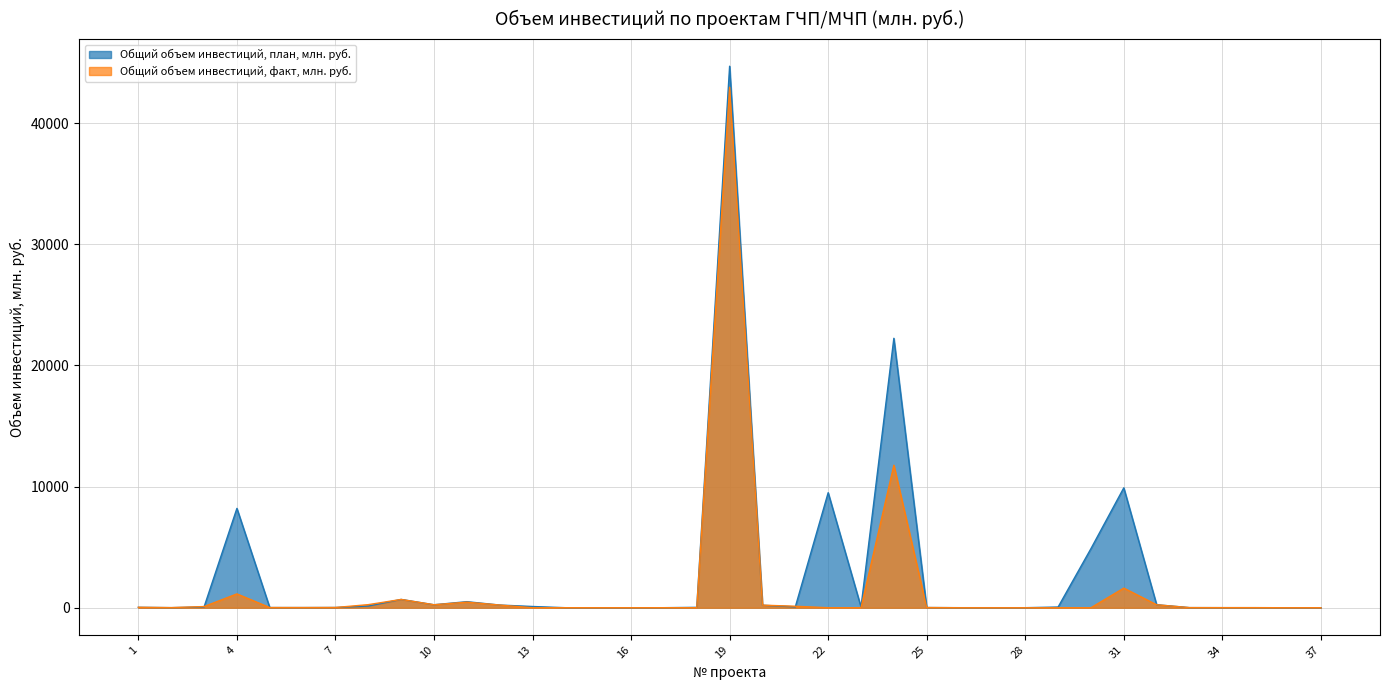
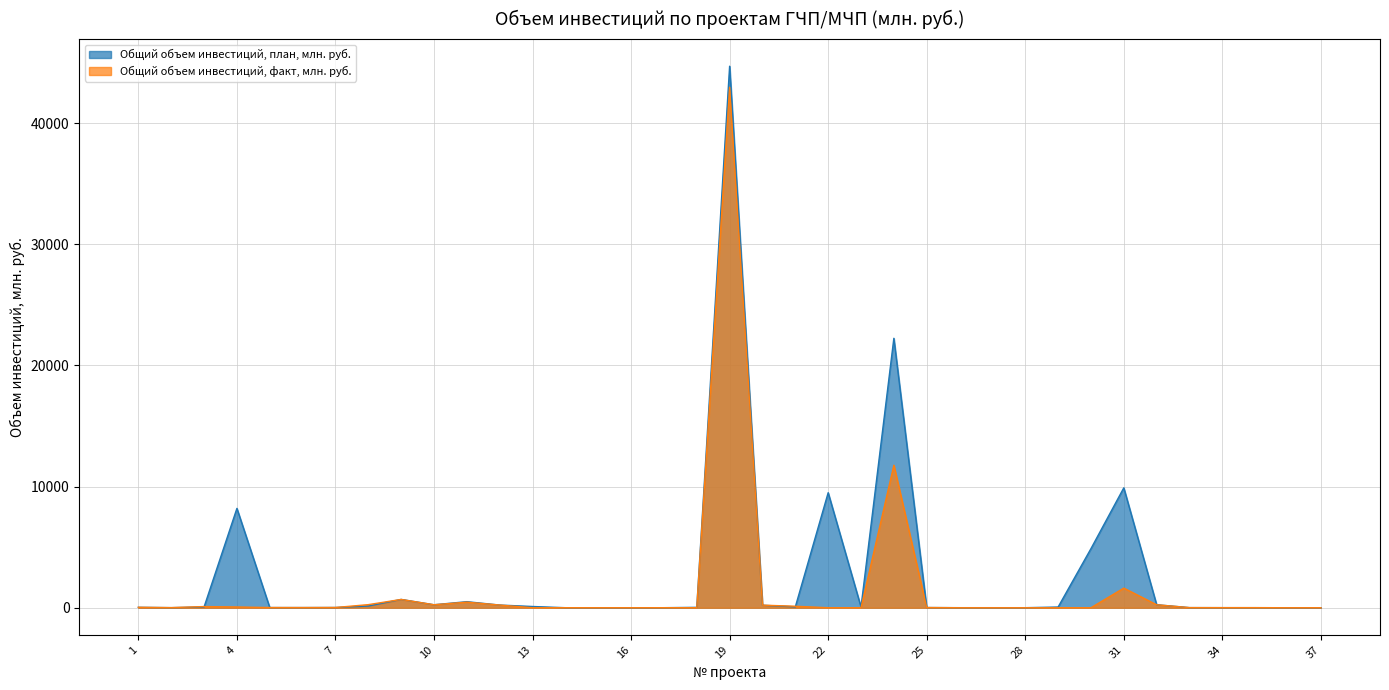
  {
    "Общий объем инвестиций, план, млн. руб.": {
      "4": 8200,
      "19": 44700,
      "22": 9500,
      "31": 9900
    },
    "Общий объем инвестиций, факт, млн. руб.": {
-     "4": 1100,
+     "4": 100,
      "19": 43000,
      "22": 0,
      "31": 1600
    }
  }
